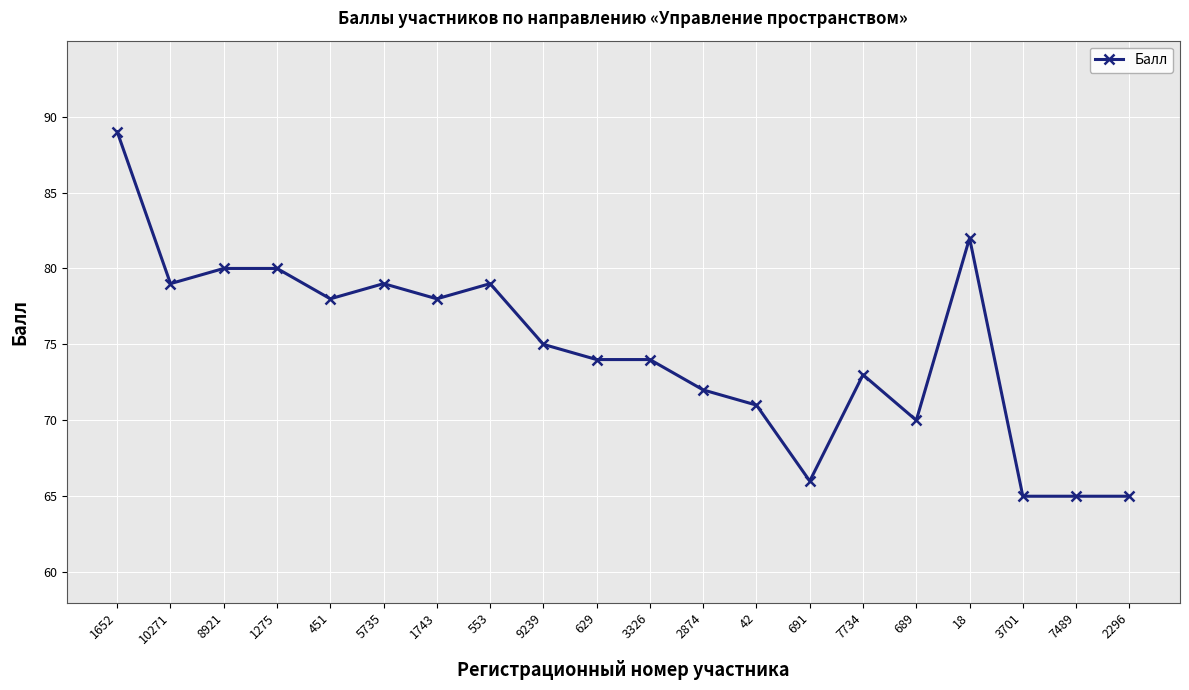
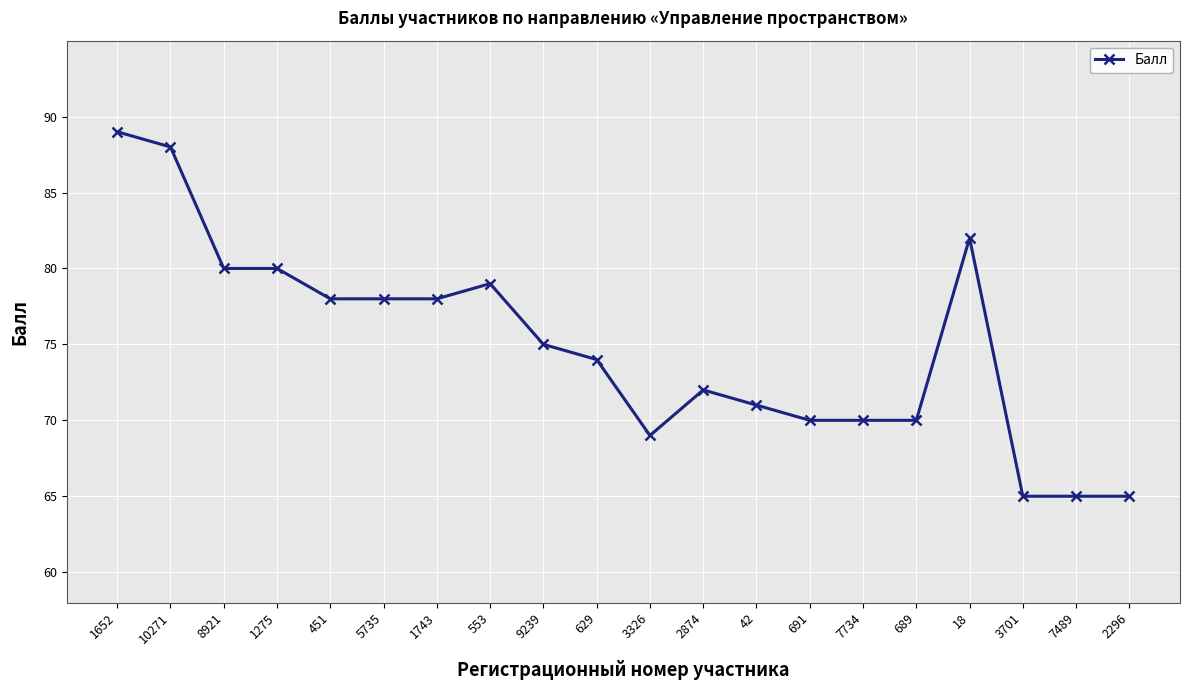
  {
    "1652": 89,
-   "10271": 79,
+   "10271": 88,
    "8921": 80,
    "1275": 80,
    "451": 78,
-   "5735": 79,
+   "5735": 78,
    "1743": 78,
    "553": 79,
    "9239": 75,
    "629": 74,
-   "3326": 74,
+   "3326": 69,
    "2874": 72,
    "42": 71,
-   "691": 66,
-   "7734": 73,
+   "691": 70,
+   "7734": 70,
    "689": 70,
    "18": 82,
    "3701": 65,
    "7489": 65,
    "2296": 65
  }
